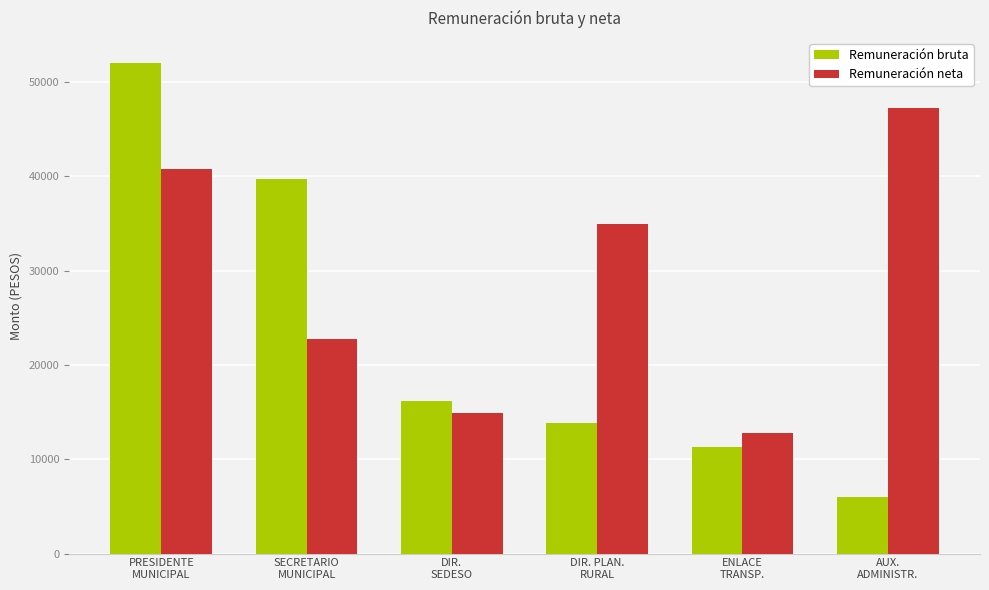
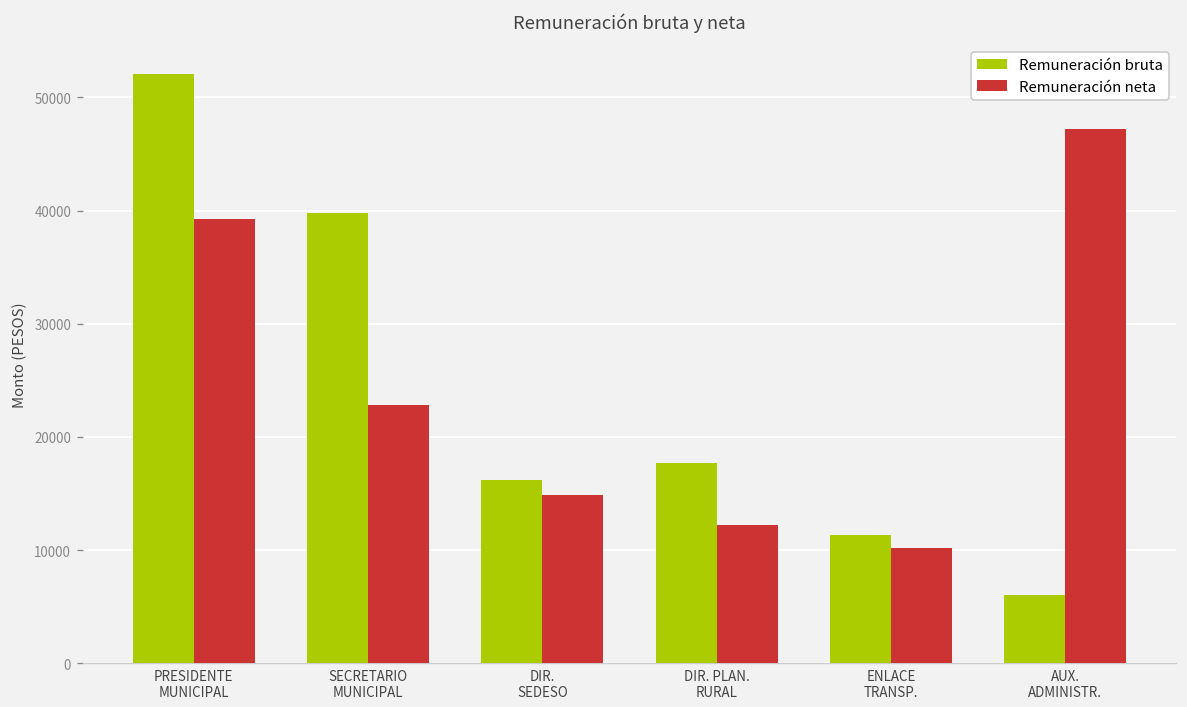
  {
    "Remuneración bruta": {
      "PRESIDENTE MUNICIPAL": 52000,
      "SECRETARIO MUNICIPAL": 40000,
      "DIR. SEDESO": 16000,
-     "DIR. PLAN. RURAL": 14000,
+     "DIR. PLAN. RURAL": 18000,
      "ENLACE TRANSP.": 11000,
      "AUX. ADMINISTR.": 6000
    },
    "Remuneración neta": {
-     "PRESIDENTE MUNICIPAL": 41000,
+     "PRESIDENTE MUNICIPAL": 39000,
      "SECRETARIO MUNICIPAL": 23000,
      "DIR. SEDESO": 15000,
-     "DIR. PLAN. RURAL": 35000,
-     "ENLACE TRANSP.": 13000,
+     "DIR. PLAN. RURAL": 12000,
+     "ENLACE TRANSP.": 10000,
      "AUX. ADMINISTR.": 47000
    }
  }
